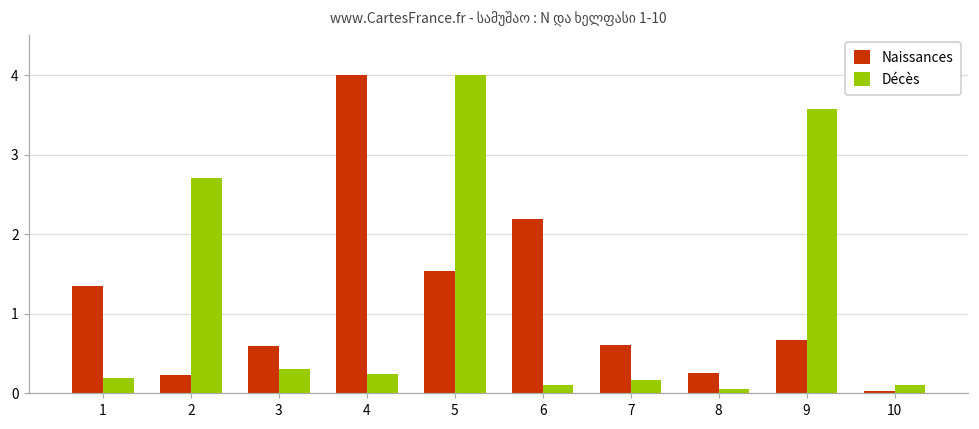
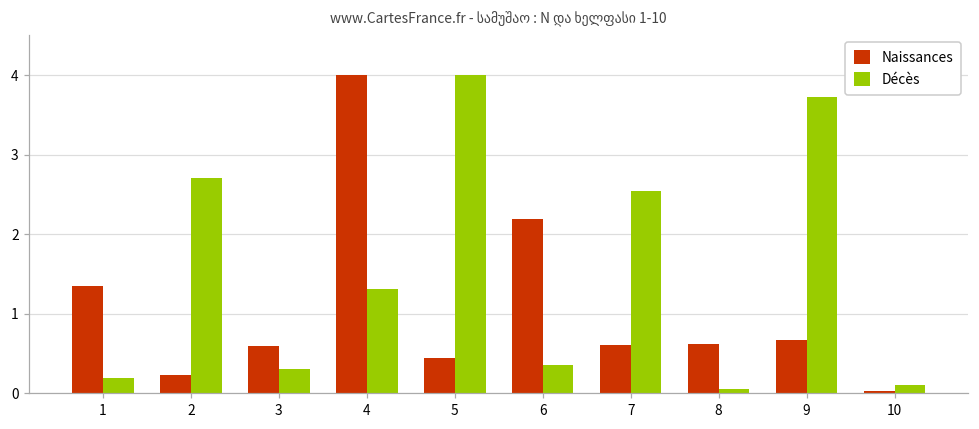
  {
    "Naissances": {
      "1": 1.4,
      "2": 0.2,
      "3": 0.6,
      "4": 4.0,
-     "5": 1.5,
+     "5": 0.4,
      "6": 2.2,
      "7": 0.6,
-     "8": 0.3,
+     "8": 0.6,
      "9": 0.7
    },
    "Décès": {
      "1": 0.2,
      "2": 2.7,
      "3": 0.3,
-     "4": 0.2,
+     "4": 1.3,
      "5": 4.0,
-     "6": 0.1,
-     "7": 0.2,
+     "6": 0.3,
+     "7": 2.5,
      "8": 0.1,
-     "9": 3.6,
+     "9": 3.7,
      "10": 0.1
    }
  }
